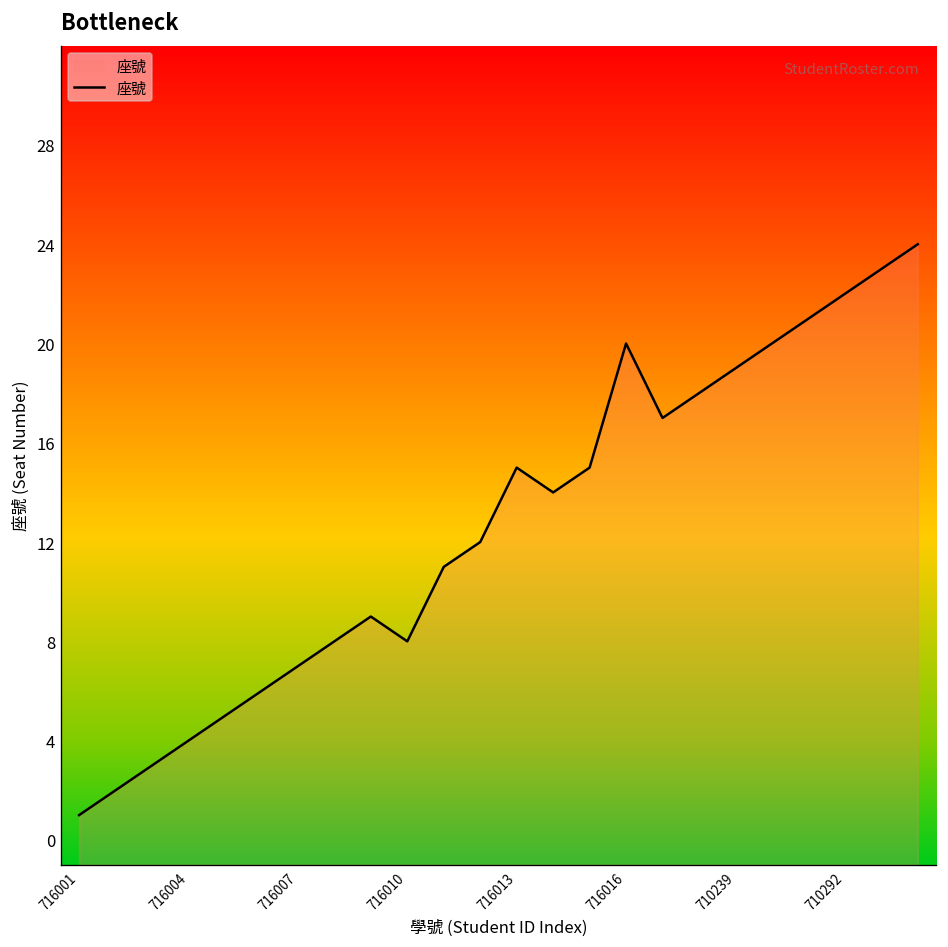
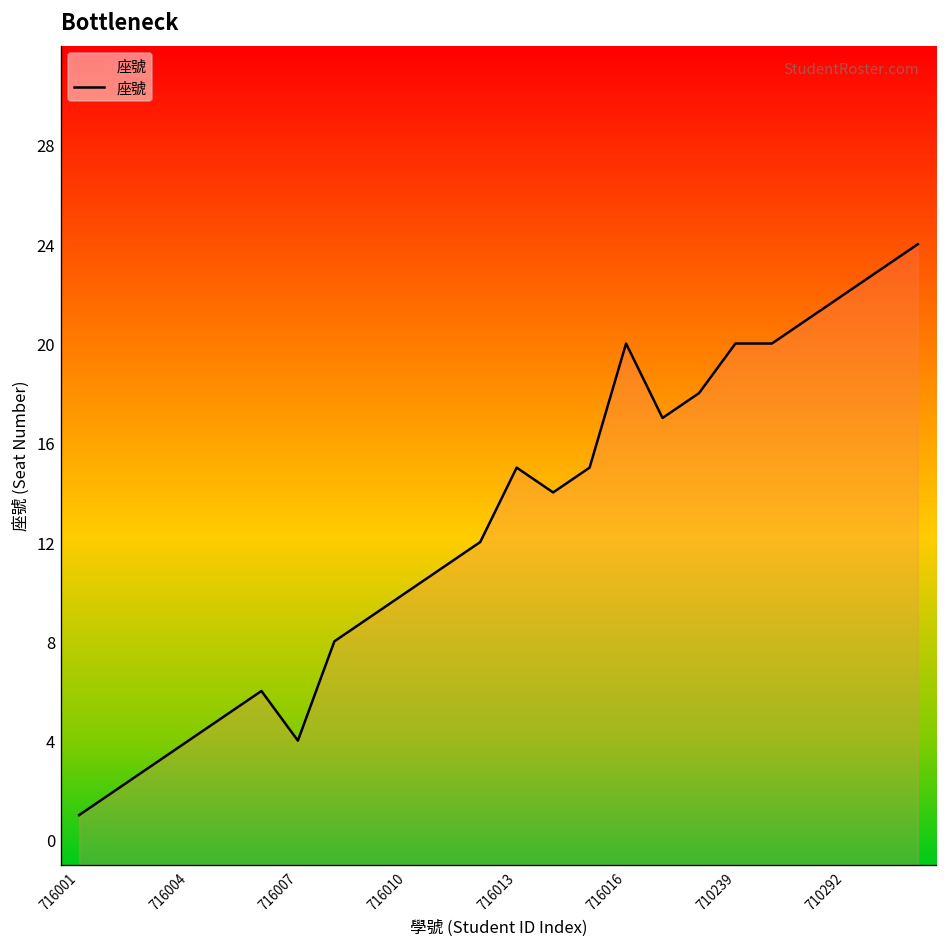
  {
    "716001": 1,
    "716004": 4,
-   "716007": 7,
-   "716010": 8,
+   "716007": 4,
+   "716010": 10,
    "716013": 15,
    "716016": 20,
-   "710239": 19,
+   "710239": 20,
    "710292": 22
  }
